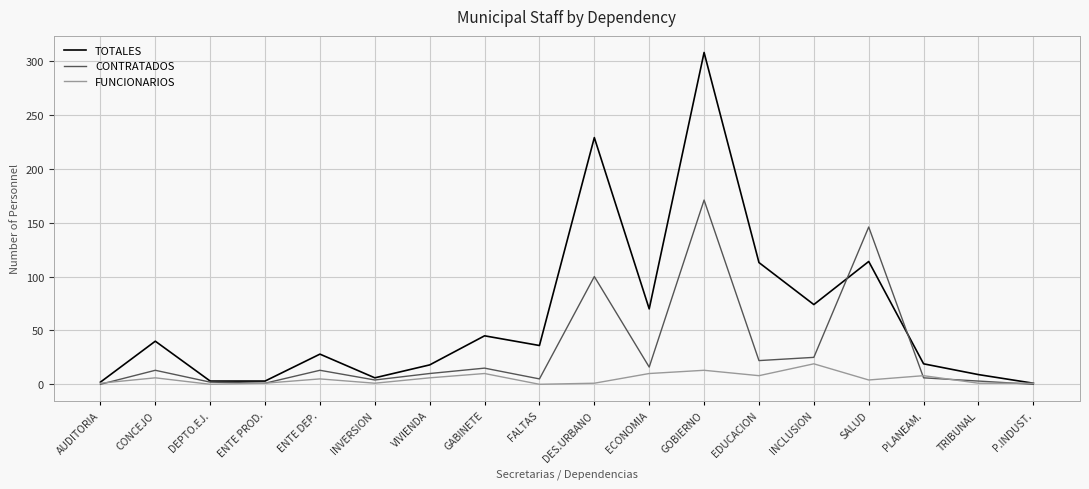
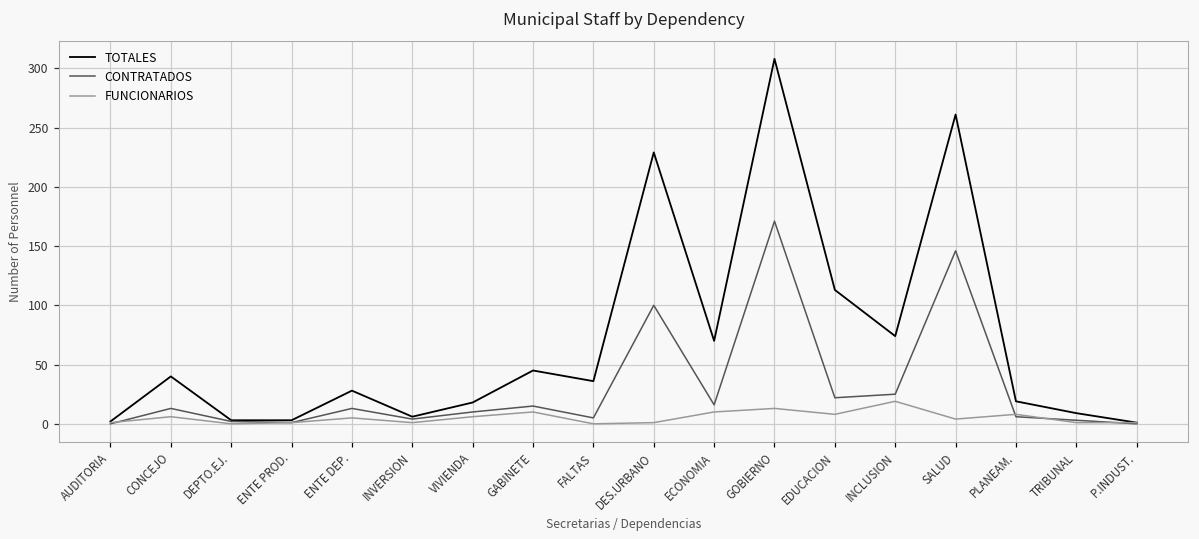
  {
    "TOTALES": {
      "CONCEJO": 40,
      "ENTE DEP.": 28,
      "VIVIENDA": 18,
      "GABINETE": 45,
      "FALTAS": 36,
      "DES.URBANO": 229,
      "ECONOMIA": 70,
      "GOBIERNO": 308,
      "EDUCACION": 113,
      "INCLUSION": 74,
-     "SALUD": 114,
+     "SALUD": 261,
      "PLANEAM.": 19,
      "TRIBUNAL": 9
    },
    "CONTRATADOS": {
      "CONCEJO": 13,
      "ENTE DEP.": 13,
      "VIVIENDA": 10,
      "GABINETE": 15,
      "FALTAS": 5,
      "DES.URBANO": 100,
      "ECONOMIA": 16,
      "GOBIERNO": 171,
      "EDUCACION": 22,
      "INCLUSION": 25,
      "SALUD": 146
    },
    "FUNCIONARIOS": {
      "CONCEJO": 6,
      "ENTE DEP.": 5,
      "INVERSION": 1,
      "VIVIENDA": 6,
      "GABINETE": 10,
      "FALTAS": 0,
      "DES.URBANO": 1,
      "ECONOMIA": 10,
      "GOBIERNO": 13,
      "EDUCACION": 8,
      "INCLUSION": 19,
      "SALUD": 4
    }
  }
